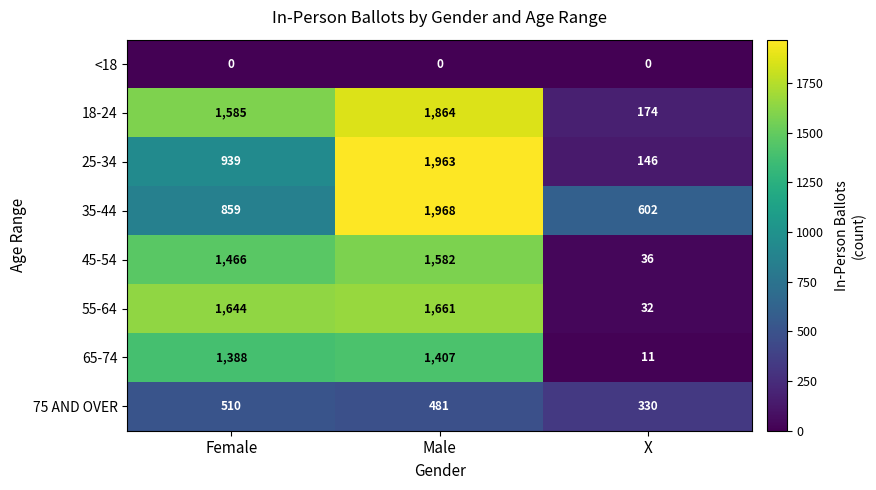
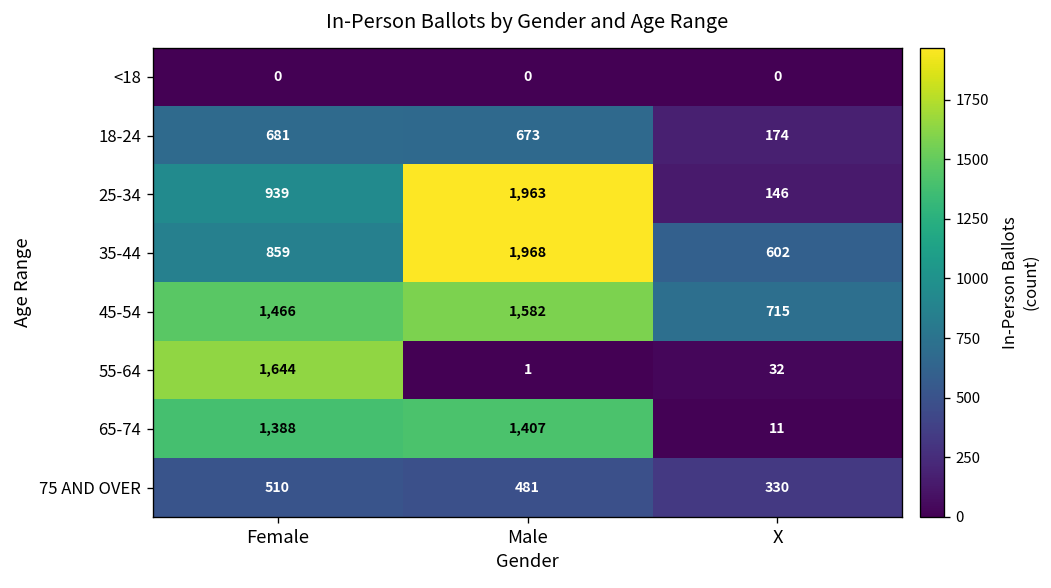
  {
    "<18": {
      "Female": "0",
      "Male": "0",
      "X": "0"
    },
    "18-24": {
-     "Female": "1,585",
-     "Male": "1,864",
+     "Female": "681",
+     "Male": "673",
      "X": "174"
    },
    "25-34": {
      "Female": "939",
      "Male": "1,963",
      "X": "146"
    },
    "35-44": {
      "Female": "859",
      "Male": "1,968",
      "X": "602"
    },
    "45-54": {
      "Female": "1,466",
      "Male": "1,582",
-     "X": "36"
+     "X": "715"
    },
    "55-64": {
      "Female": "1,644",
-     "Male": "1,661",
+     "Male": "1",
      "X": "32"
    },
    "65-74": {
      "Female": "1,388",
      "Male": "1,407",
      "X": "11"
    },
    "75 AND OVER": {
      "Female": "510",
      "Male": "481",
      "X": "330"
    }
  }
